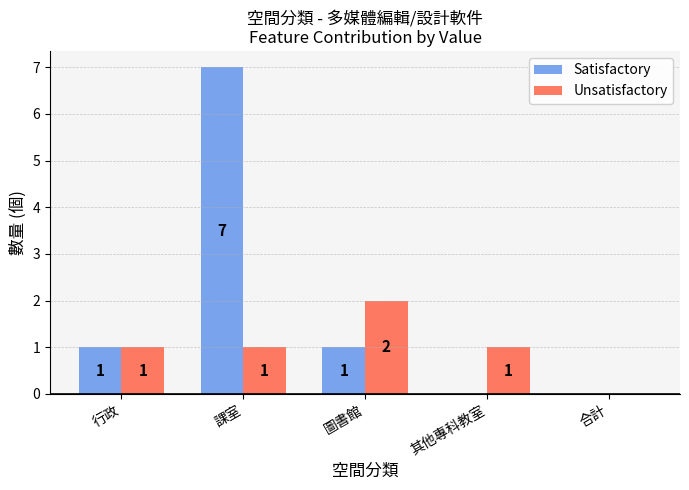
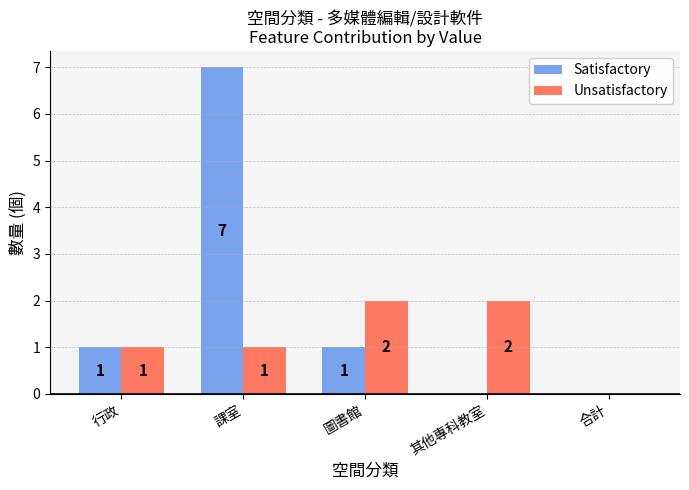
  {
    "Satisfactory": {
      "行政": 1,
      "課室": 7,
      "圖書館": 1
    },
    "Unsatisfactory": {
      "行政": 1,
      "課室": 1,
      "圖書館": 2,
-     "其他專科教室": 1
+     "其他專科教室": 2
    }
  }
